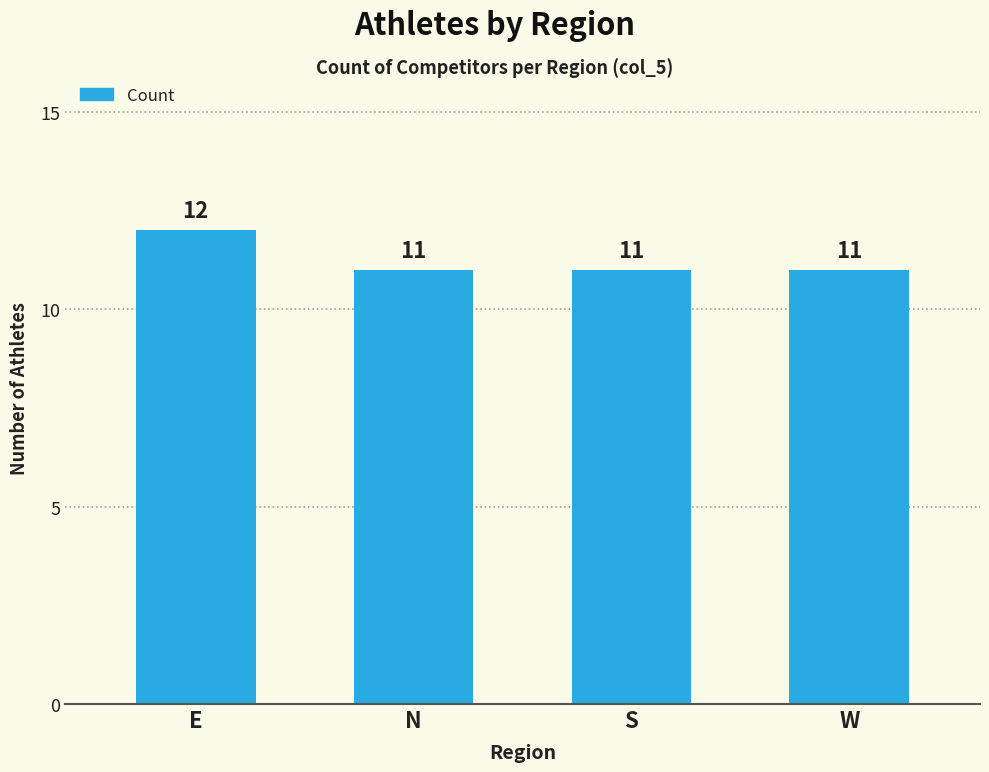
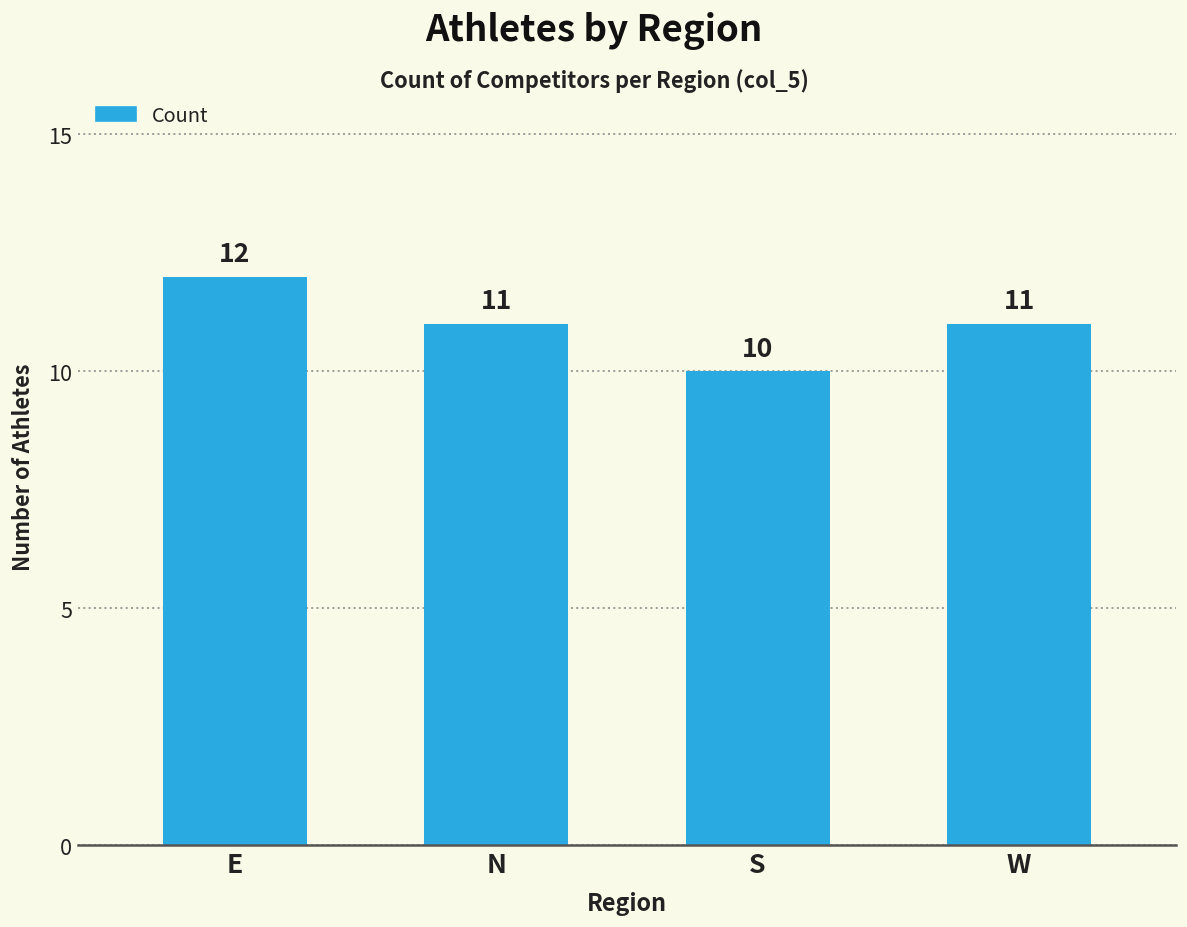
  {
    "E": 12,
    "N": 11,
-   "S": 11,
+   "S": 10,
    "W": 11
  }
